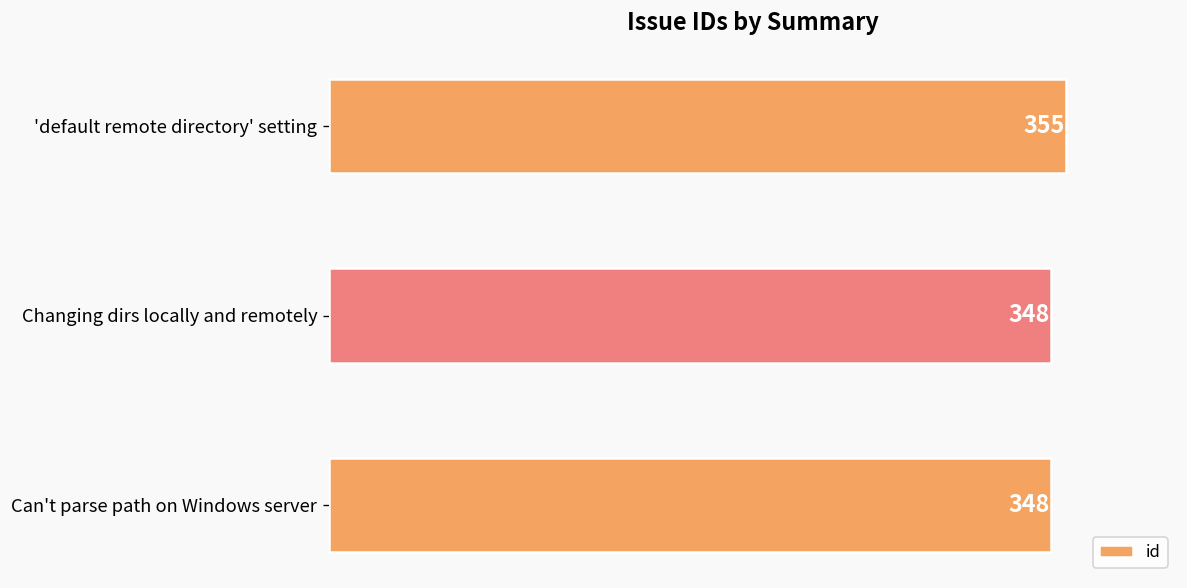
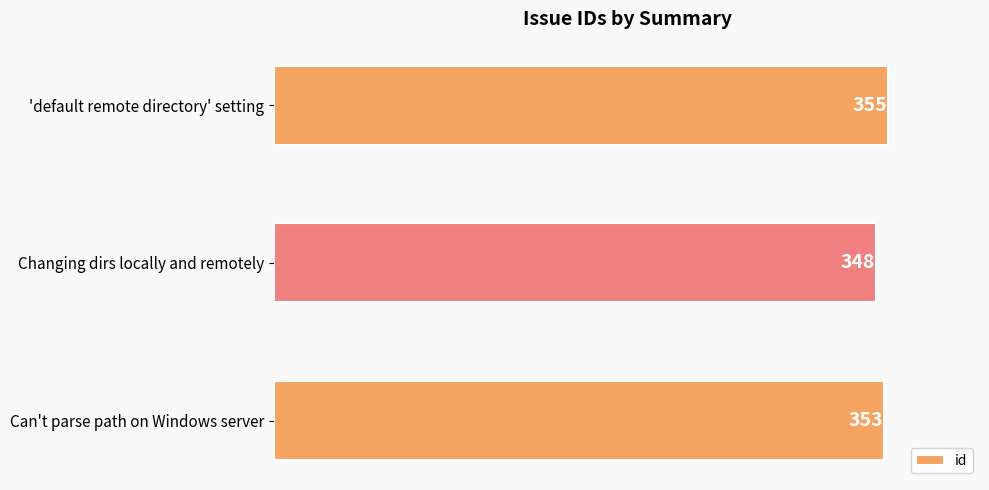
  {
    "'default remote directory' setting": 355,
    "Changing dirs locally and remotely": 348,
-   "Can't parse path on Windows server": 348
+   "Can't parse path on Windows server": 353
  }
